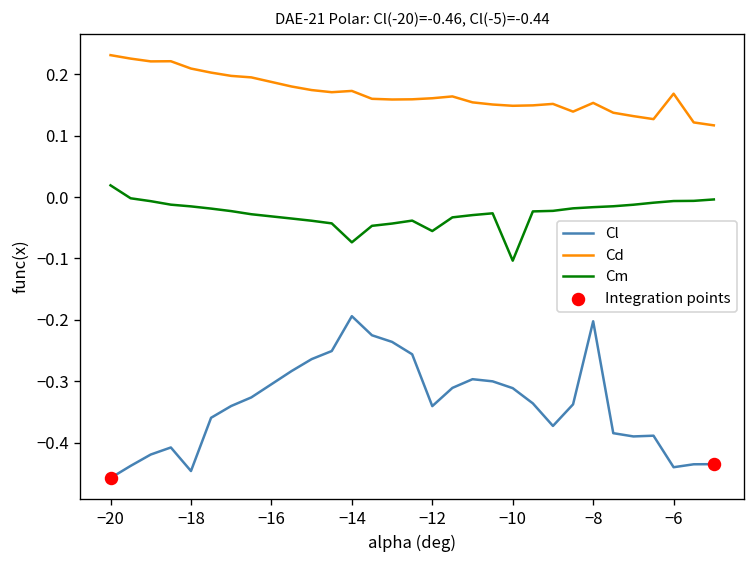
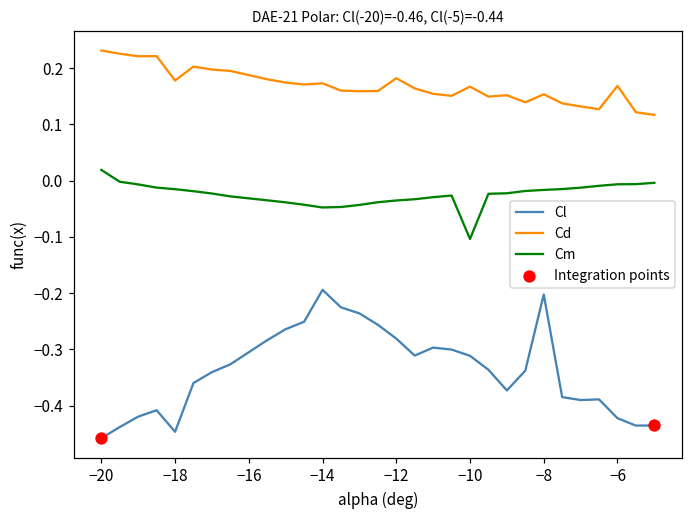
  {
    "Cl": {
      "−18": -0.45,
      "−14": -0.19,
-     "−12": -0.34,
+     "−12": -0.28,
      "−10": -0.31,
      "−8": -0.20,
-     "−6": -0.44
+     "−6": -0.42
    },
    "Cd": {
      "−20": 0.23,
-     "−18": 0.21,
+     "−18": 0.18,
      "−14": 0.17,
-     "−12": 0.16,
-     "−10": 0.15,
+     "−12": 0.18,
+     "−10": 0.17,
      "−8": 0.15,
      "−6": 0.17
    },
    "Cm": {
      "−20": 0.02,
      "−18": -0.02,
-     "−14": -0.07,
-     "−12": -0.06,
+     "−14": -0.05,
+     "−12": -0.04,
      "−10": -0.10,
      "−8": -0.02,
      "−6": -0.01
    }
  }
